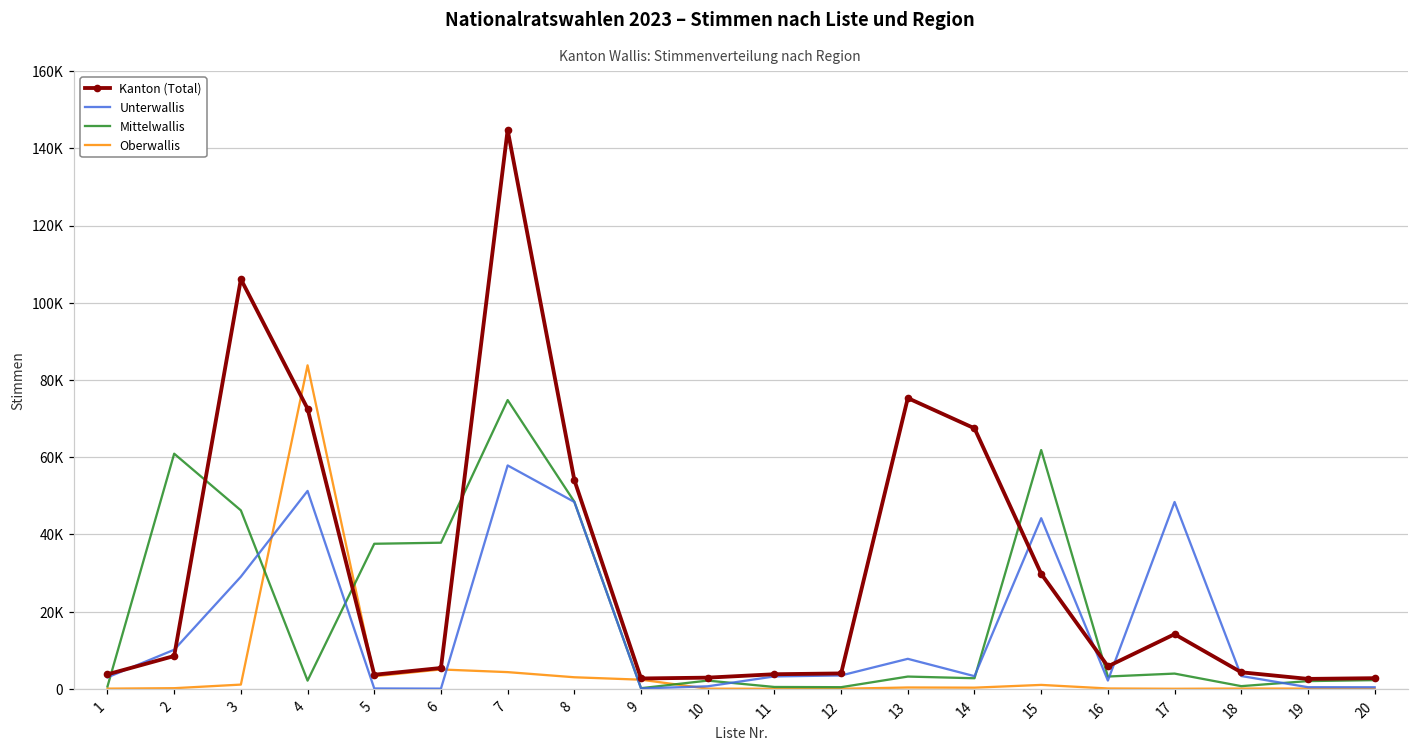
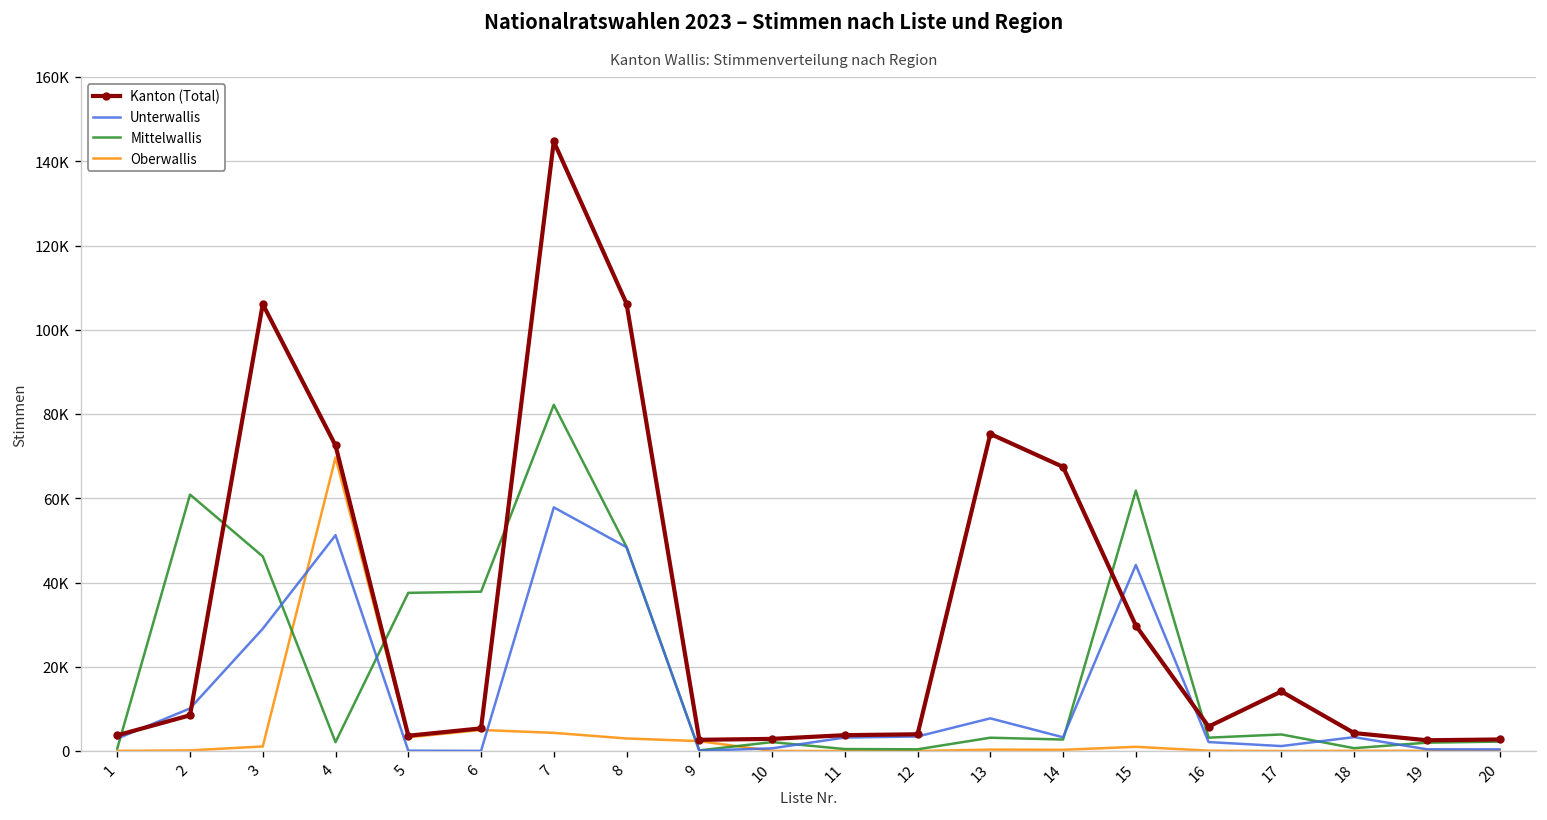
  {
    "Kanton (Total)": {
      "1": 4000,
      "2": 9000,
      "3": 106000,
      "4": 73000,
      "7": 145000,
-     "8": 54000,
+     "8": 106000,
      "10": 3000,
      "13": 75000,
      "14": 67000,
      "15": 30000,
      "16": 6000,
      "17": 14000,
      "18": 4000
    },
    "Unterwallis": {
      "1": 3000,
      "2": 10000,
      "3": 29000,
      "4": 51000,
      "5": 0,
      "6": 0,
      "7": 58000,
      "13": 8000,
      "15": 44000,
      "16": 2000,
-     "17": 48000,
+     "17": 1000,
      "18": 3000
    },
    "Mittelwallis": {
      "2": 61000,
      "3": 46000,
      "4": 2000,
      "5": 38000,
      "6": 38000,
-     "7": 75000,
+     "7": 82000,
      "10": 2000,
      "13": 3000,
      "15": 62000,
      "16": 3000,
      "17": 4000
    },
    "Oberwallis": {
      "2": 0,
      "3": 1000,
-     "4": 84000,
+     "4": 70000,
      "7": 4000,
      "8": 3000,
      "13": 0,
      "14": 0,
      "15": 1000,
      "16": 0,
      "17": 0
    }
  }
